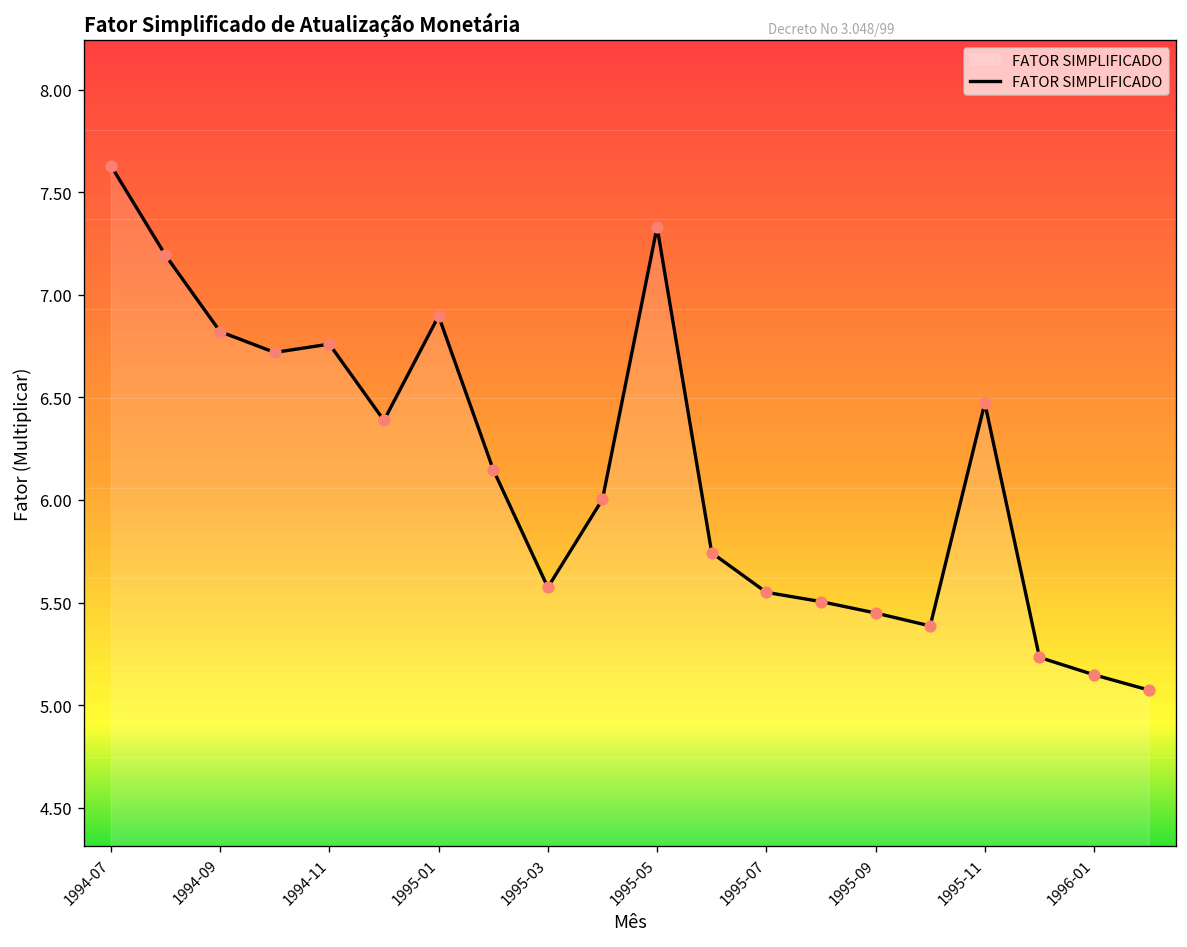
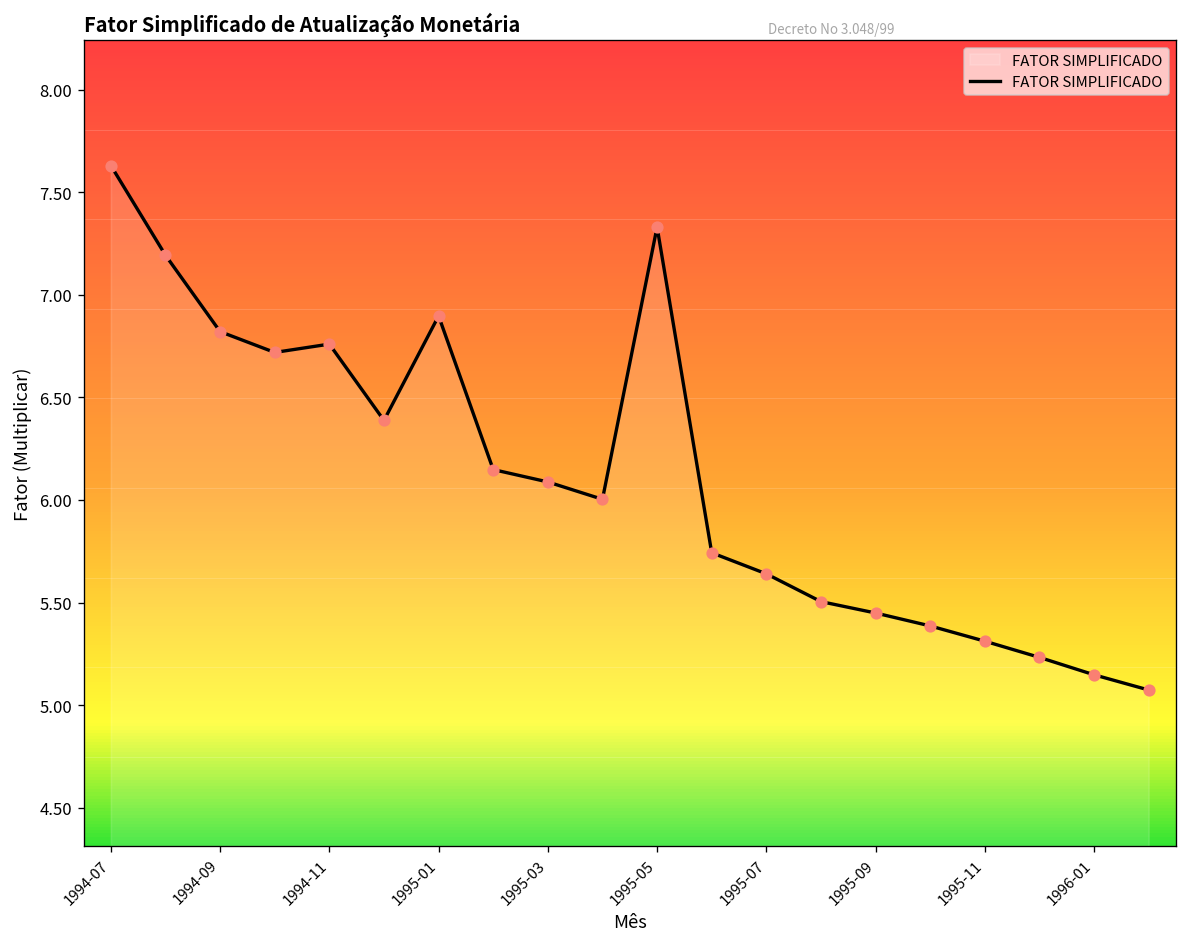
  {
    "1994-07": 7.63,
    "1994-09": 6.82,
    "1994-11": 6.76,
    "1995-01": 6.90,
-   "1995-03": 5.57,
+   "1995-03": 6.09,
    "1995-05": 7.33,
-   "1995-07": 5.55,
+   "1995-07": 5.64,
    "1995-09": 5.45,
-   "1995-11": 6.47,
+   "1995-11": 5.31,
    "1996-01": 5.15
  }
